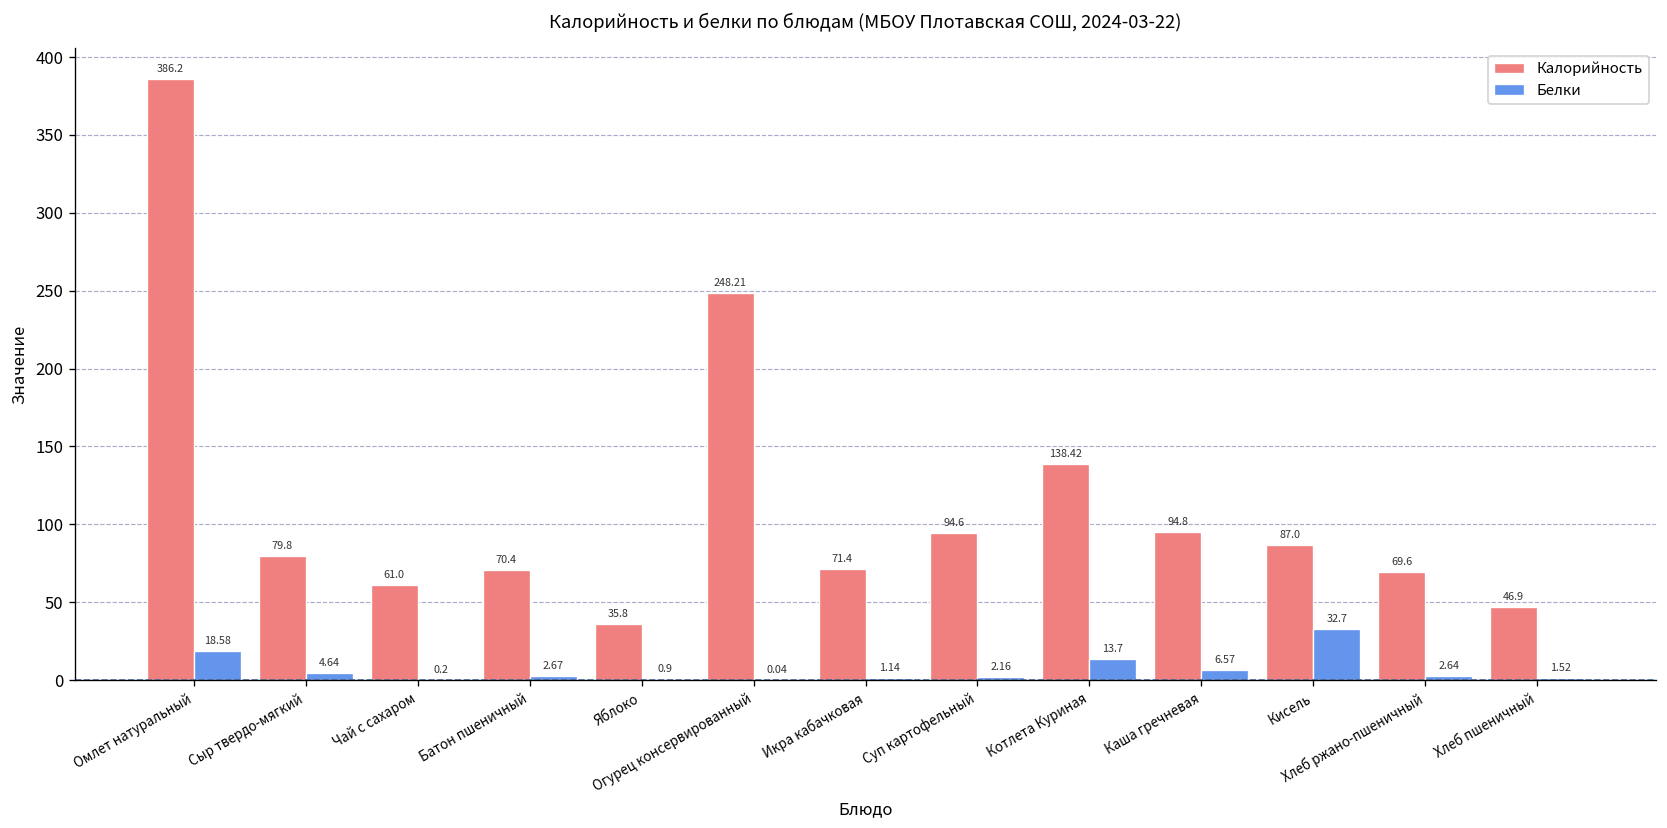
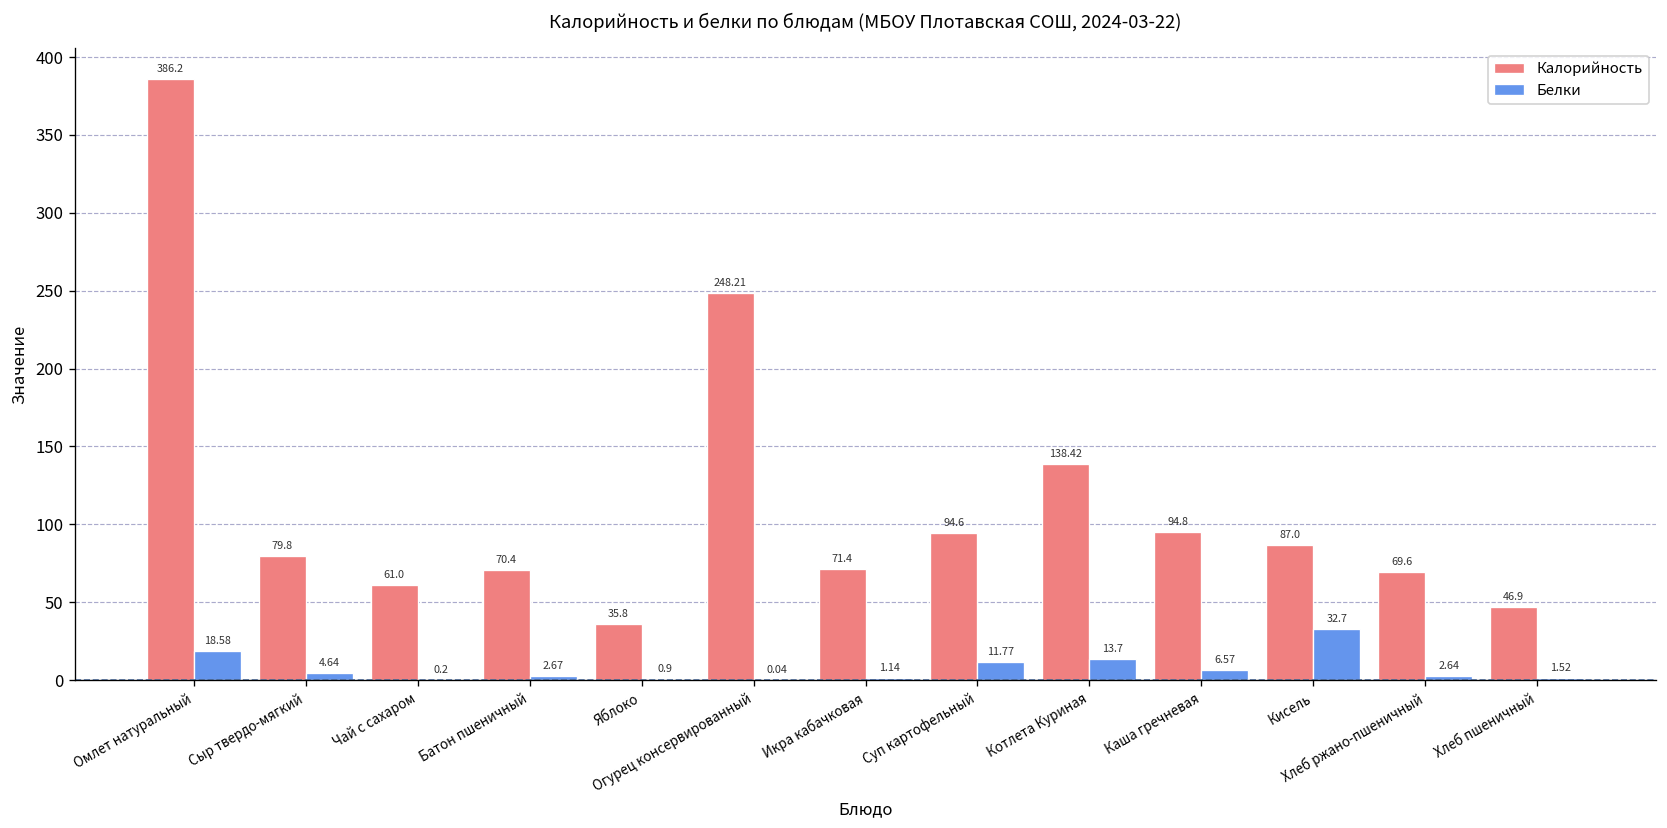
  {
    "Калорийность": {
      "Омлет натуральный": 386.2,
      "Сыр твердо-мягкий": 79.8,
      "Чай с сахаром": 61.0,
      "Батон пшеничный": 70.4,
      "Яблоко": 35.8,
      "Огурец консервированный": 248.21,
      "Икра кабачковая": 71.4,
      "Суп картофельный": 94.6,
      "Котлета Куриная": 138.42,
      "Каша гречневая": 94.8,
      "Кисель": 87.0,
      "Хлеб ржано-пшеничный": 69.6,
      "Хлеб пшеничный": 46.9
    },
    "Белки": {
      "Омлет натуральный": 18.58,
      "Сыр твердо-мягкий": 4.64,
      "Чай с сахаром": 0.2,
      "Батон пшеничный": 2.67,
      "Яблоко": 0.9,
      "Огурец консервированный": 0.04,
      "Икра кабачковая": 1.14,
-     "Суп картофельный": 2.16,
+     "Суп картофельный": 11.77,
      "Котлета Куриная": 13.7,
      "Каша гречневая": 6.57,
      "Кисель": 32.7,
      "Хлеб ржано-пшеничный": 2.64,
      "Хлеб пшеничный": 1.52
    }
  }
